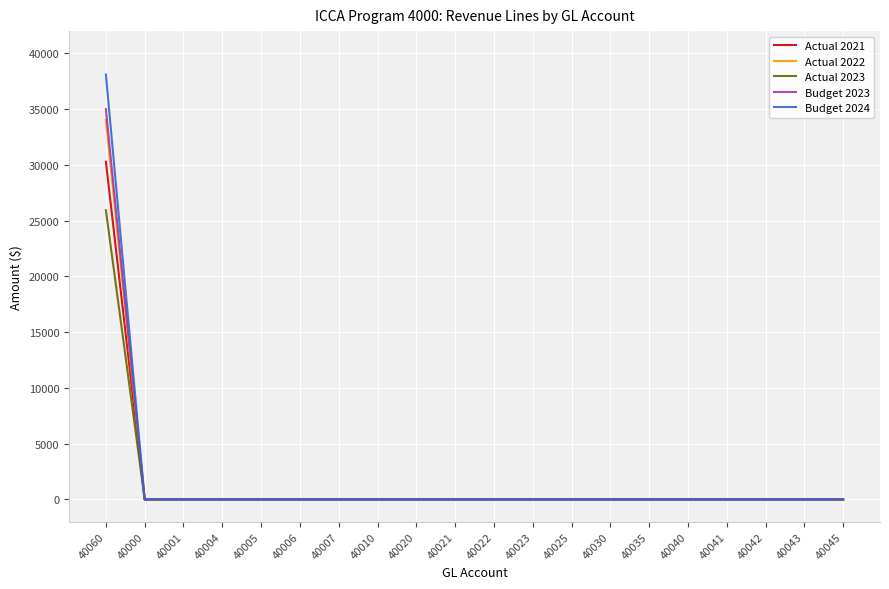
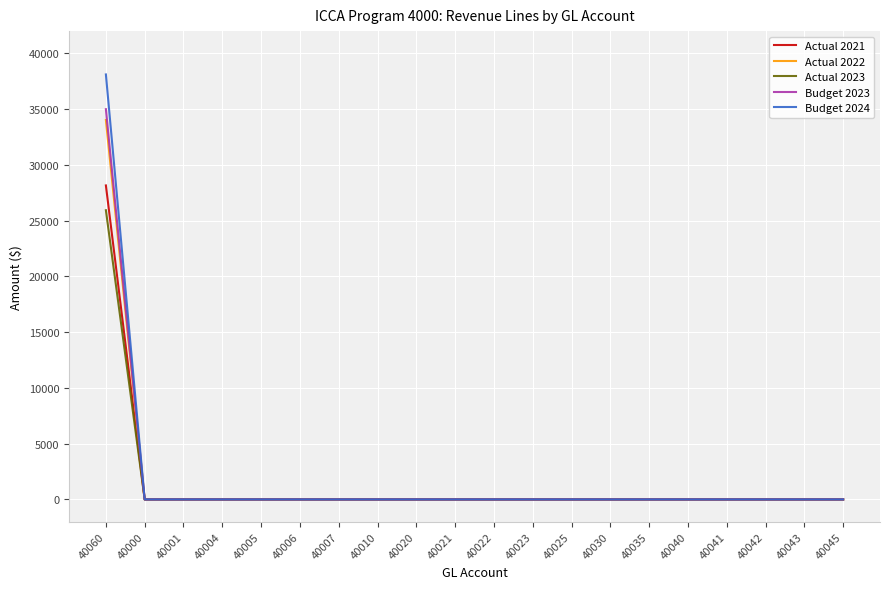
  {
    "Actual 2021": {
-     "40060": 30300
+     "40060": 28200
    },
    "Actual 2022": {
      "40060": 34000
    },
    "Actual 2023": {
      "40060": 25900
    },
    "Budget 2023": {
      "40060": 35000
    },
    "Budget 2024": {
      "40060": 38100
    }
  }
